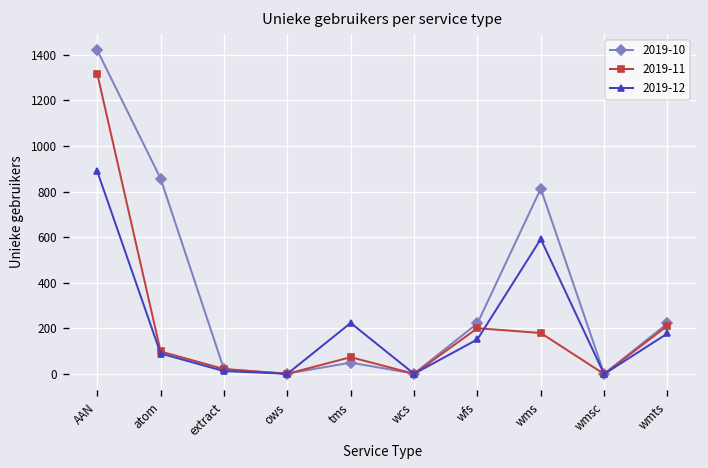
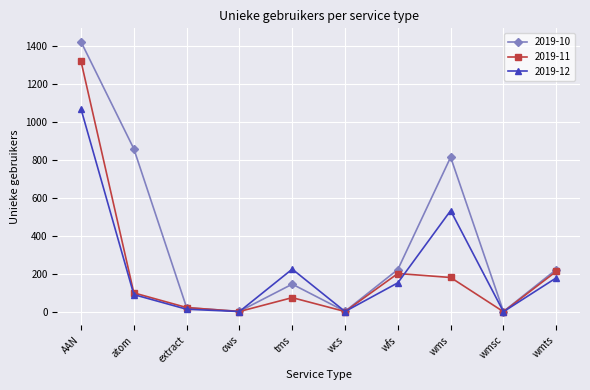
  {
    "2019-10": {
      "AAN": 1420,
      "atom": 860,
-     "tms": 50,
+     "tms": 150,
      "wfs": 220,
      "wms": 810
    },
    "2019-11": {
      "AAN": 1320,
      "tms": 70,
      "wfs": 200,
      "wms": 180
    },
    "2019-12": {
-     "AAN": 890,
+     "AAN": 1070,
      "tms": 220,
      "wfs": 150,
-     "wms": 590,
+     "wms": 530,
      "wmts": 180
    }
  }
